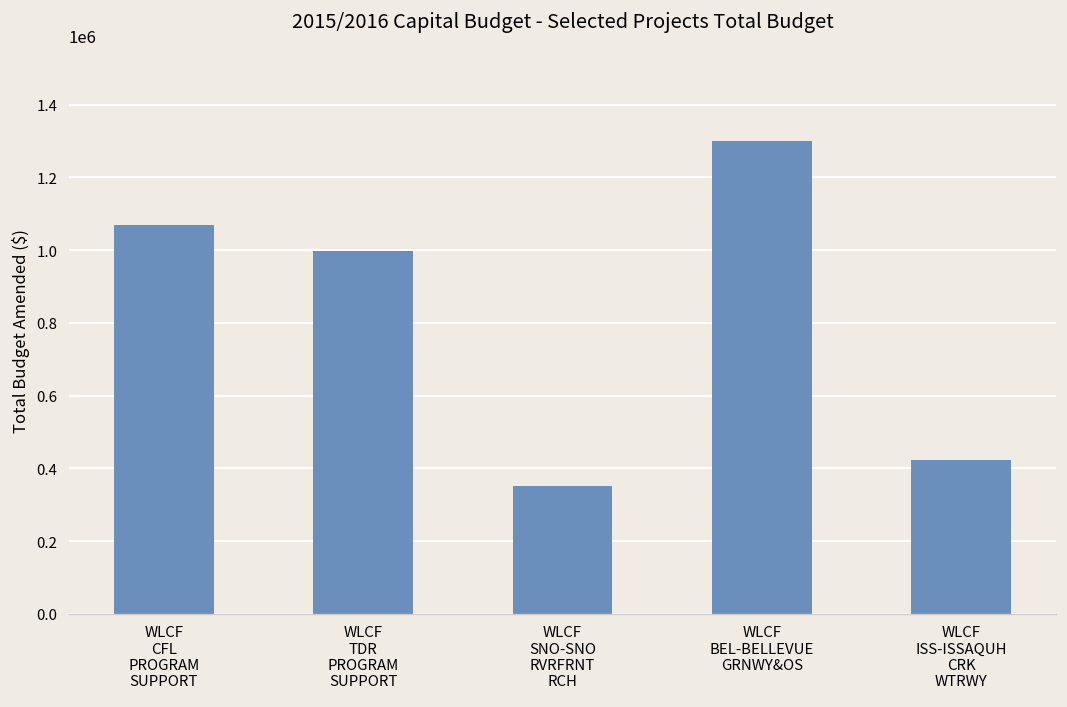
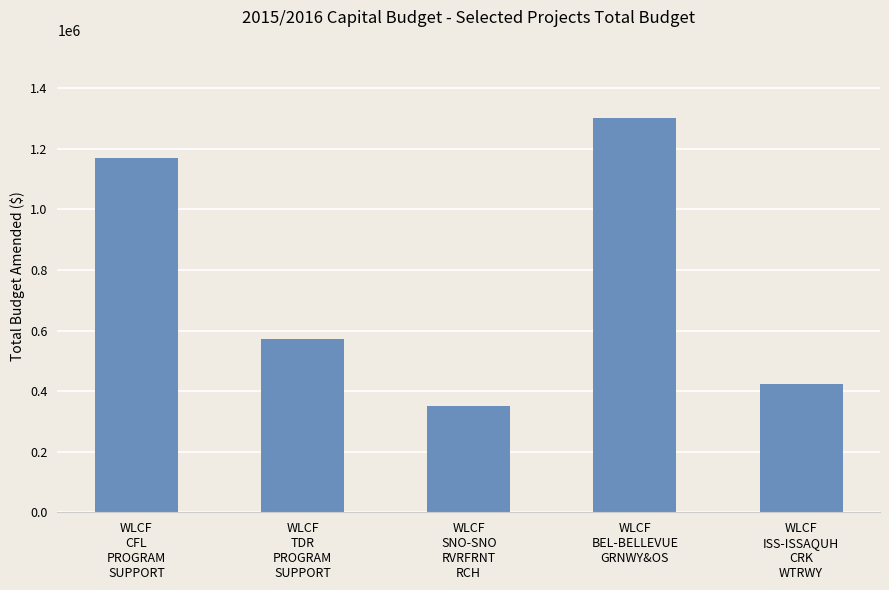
  {
-   "WLCF CFL PROGRAM SUPPORT": 1070000,
-   "WLCF TDR PROGRAM SUPPORT": 1000000,
+   "WLCF CFL PROGRAM SUPPORT": 1170000,
+   "WLCF TDR PROGRAM SUPPORT": 570000,
    "WLCF SNO-SNO RVRFRNT RCH": 350000,
    "WLCF BEL-BELLEVUE GRNWY&OS": 1300000,
    "WLCF ISS-ISSAQUH CRK WTRWY": 420000
  }
